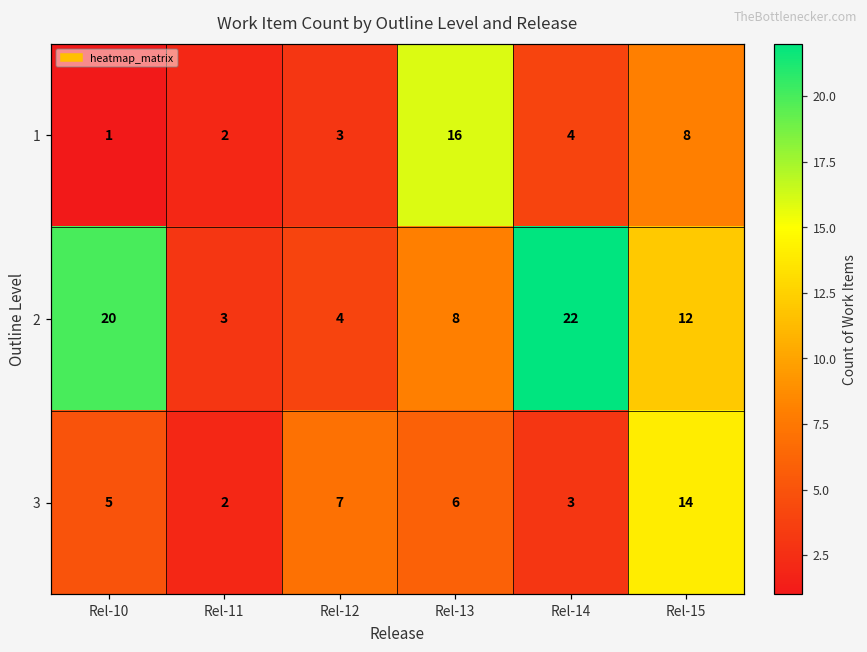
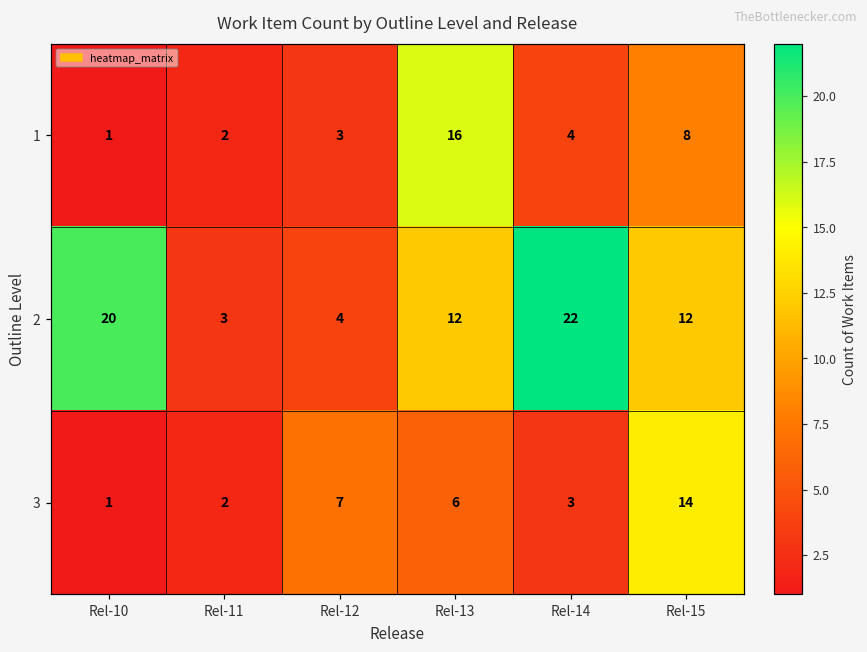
  {
    "1": {
      "Rel-10": 1,
      "Rel-11": 2,
      "Rel-12": 3,
      "Rel-13": 16,
      "Rel-14": 4,
      "Rel-15": 8
    },
    "2": {
      "Rel-10": 20,
      "Rel-11": 3,
      "Rel-12": 4,
-     "Rel-13": 8,
+     "Rel-13": 12,
      "Rel-14": 22,
      "Rel-15": 12
    },
    "3": {
-     "Rel-10": 5,
+     "Rel-10": 1,
      "Rel-11": 2,
      "Rel-12": 7,
      "Rel-13": 6,
      "Rel-14": 3,
      "Rel-15": 14
    }
  }
